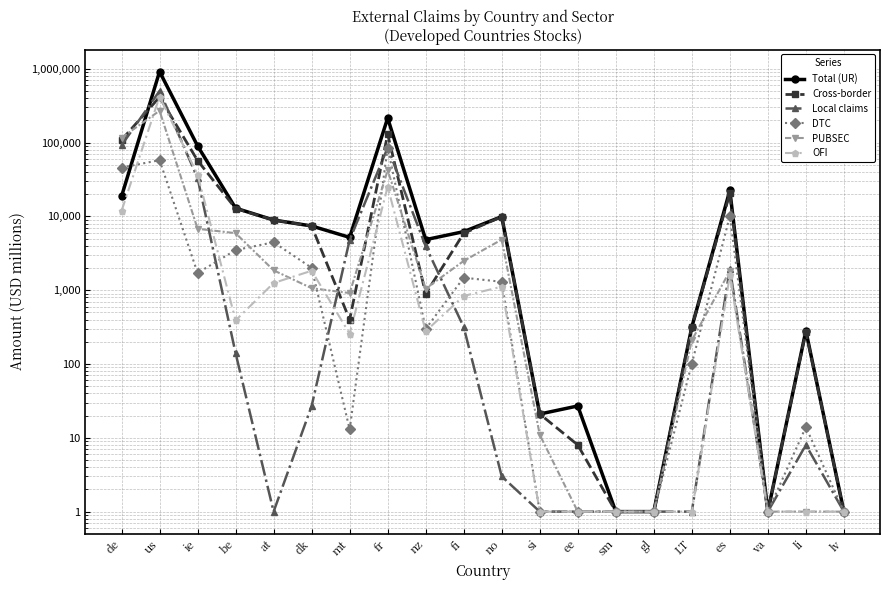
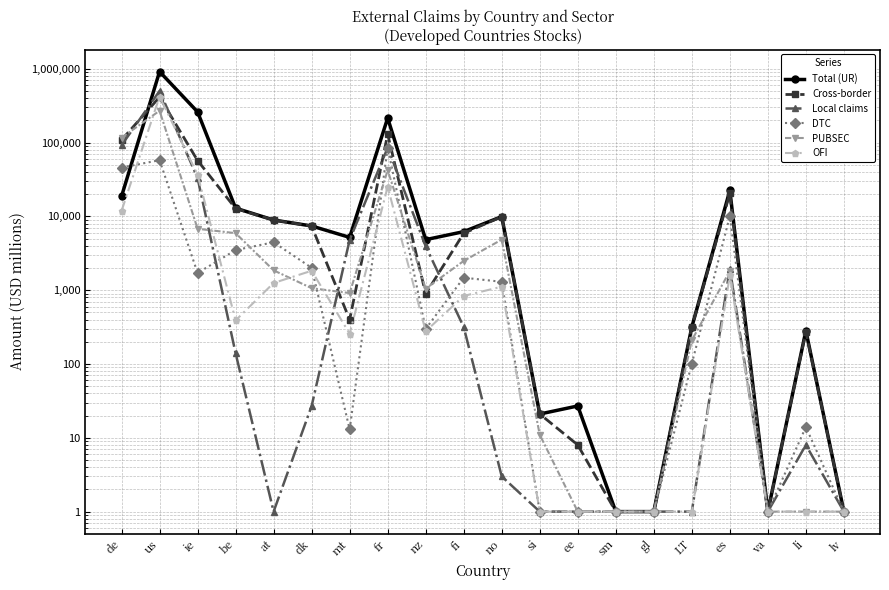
  {
    "Total (UR)": {
      "de": "19,000",
      "us": "900,000",
-     "ie": "90,000",
+     "ie": "260,000",
      "fr": "220,000",
      "nz": "5,000",
      "ee": "27",
      "es": "22,000"
    }
  }
